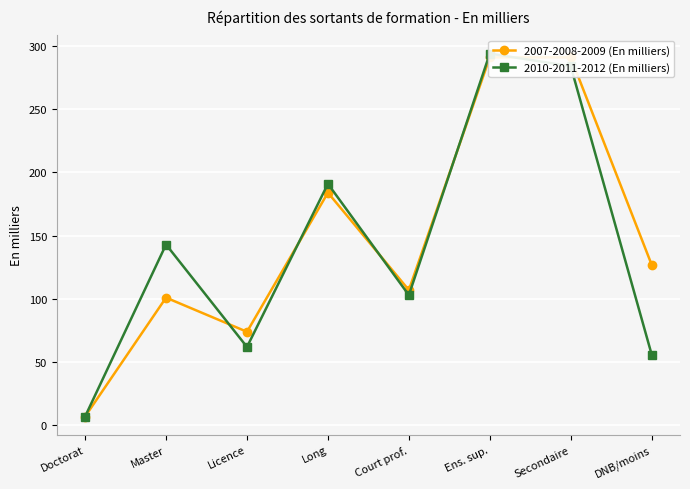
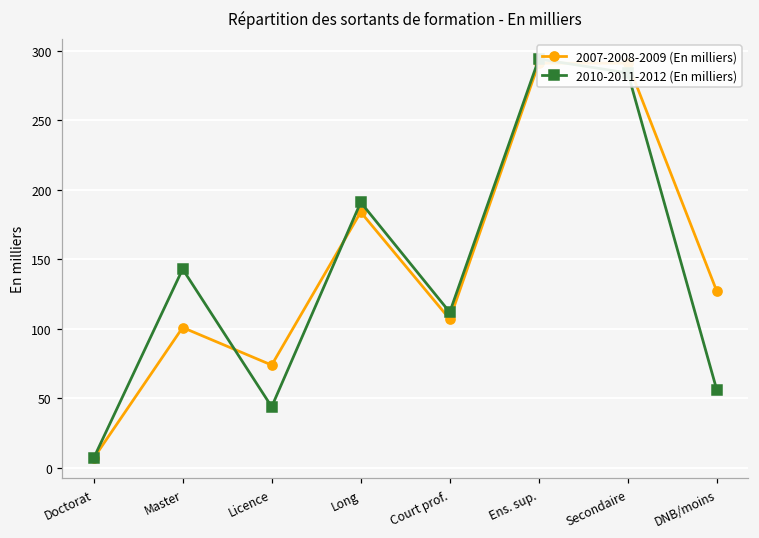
  {
    "2007-2008-2009 (En milliers)": {
      "Master": 101,
      "Licence": 74,
      "Long": 184,
      "Court prof.": 107,
      "DNB/moins": 127
    },
    "2010-2011-2012 (En milliers)": {
      "Master": 143,
-     "Licence": 62,
+     "Licence": 44,
      "Long": 191,
-     "Court prof.": 103,
+     "Court prof.": 112,
      "DNB/moins": 56
    }
  }
